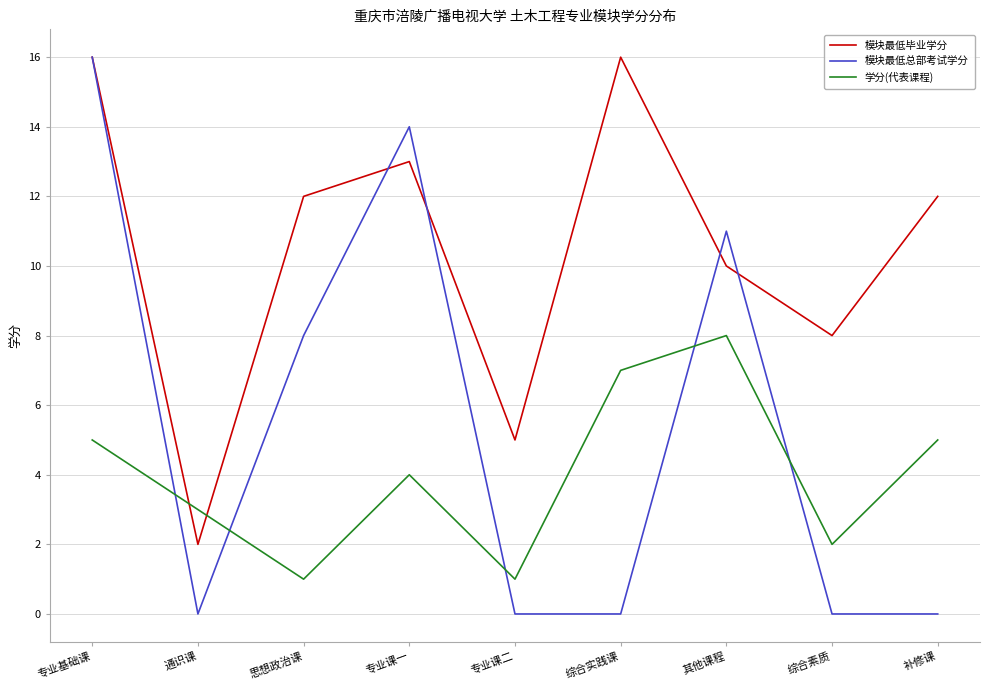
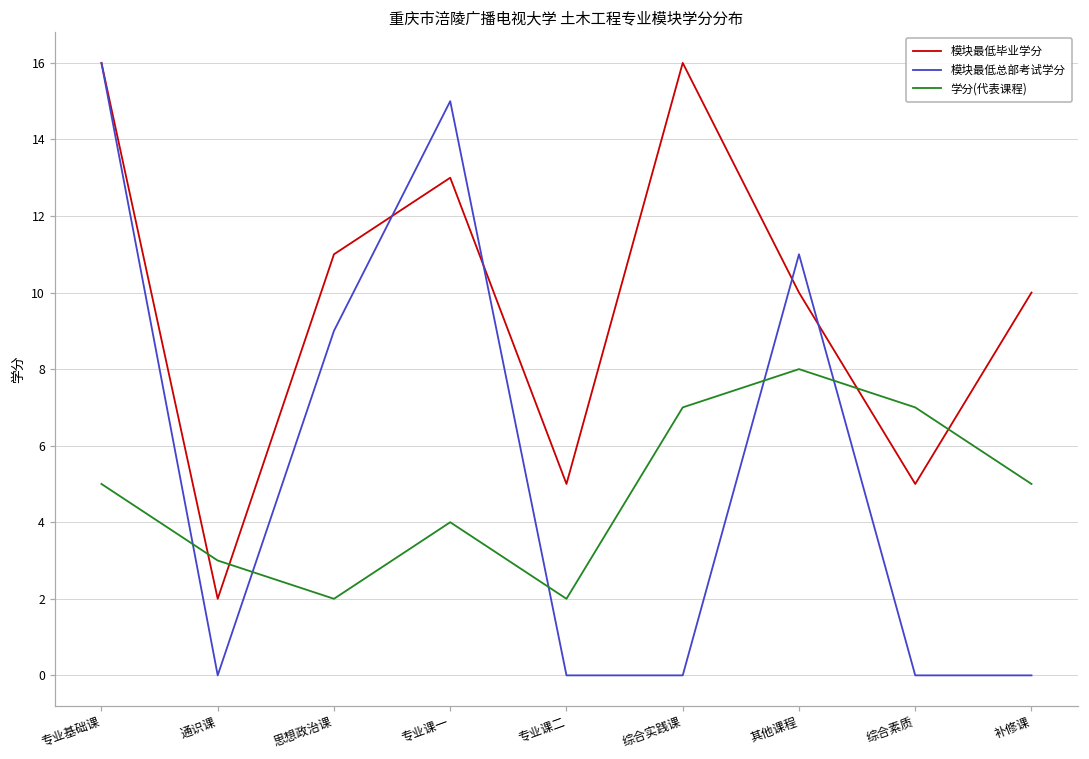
  {
    "模块最低毕业学分": {
      "通识课": 2,
-     "思想政治课": 12,
+     "思想政治课": 11,
      "专业课一": 13,
      "专业课二": 5,
      "综合实践课": 16,
      "其他课程": 10,
-     "综合素质": 8,
-     "补修课": 12
+     "综合素质": 5,
+     "补修课": 10
    },
    "模块最低总部考试学分": {
      "通识课": 0,
-     "思想政治课": 8,
-     "专业课一": 14,
+     "思想政治课": 9,
+     "专业课一": 15,
      "专业课二": 0,
      "综合实践课": 0,
      "其他课程": 11,
      "综合素质": 0,
      "补修课": 0
    },
    "学分(代表课程)": {
      "专业基础课": 5,
      "通识课": 3,
-     "思想政治课": 1,
+     "思想政治课": 2,
      "专业课一": 4,
-     "专业课二": 1,
+     "专业课二": 2,
      "综合实践课": 7,
      "其他课程": 8,
-     "综合素质": 2,
+     "综合素质": 7,
      "补修课": 5
    }
  }
